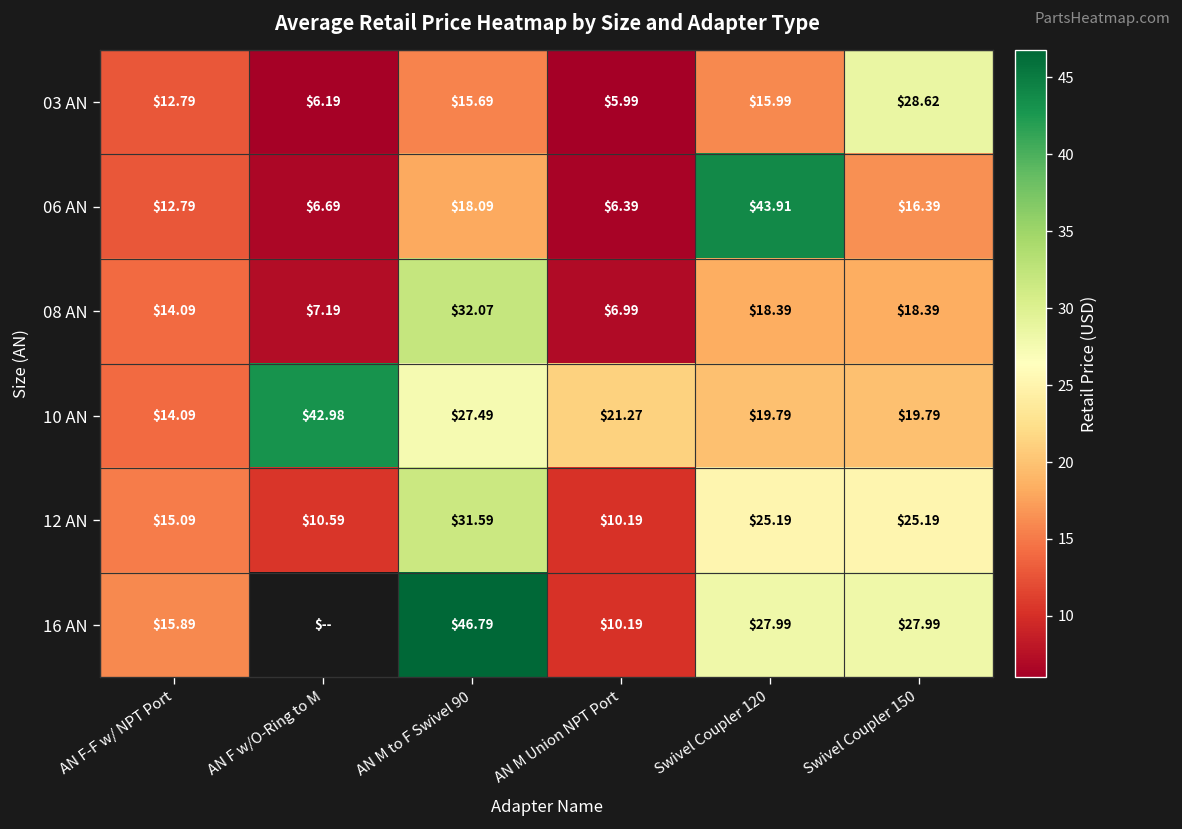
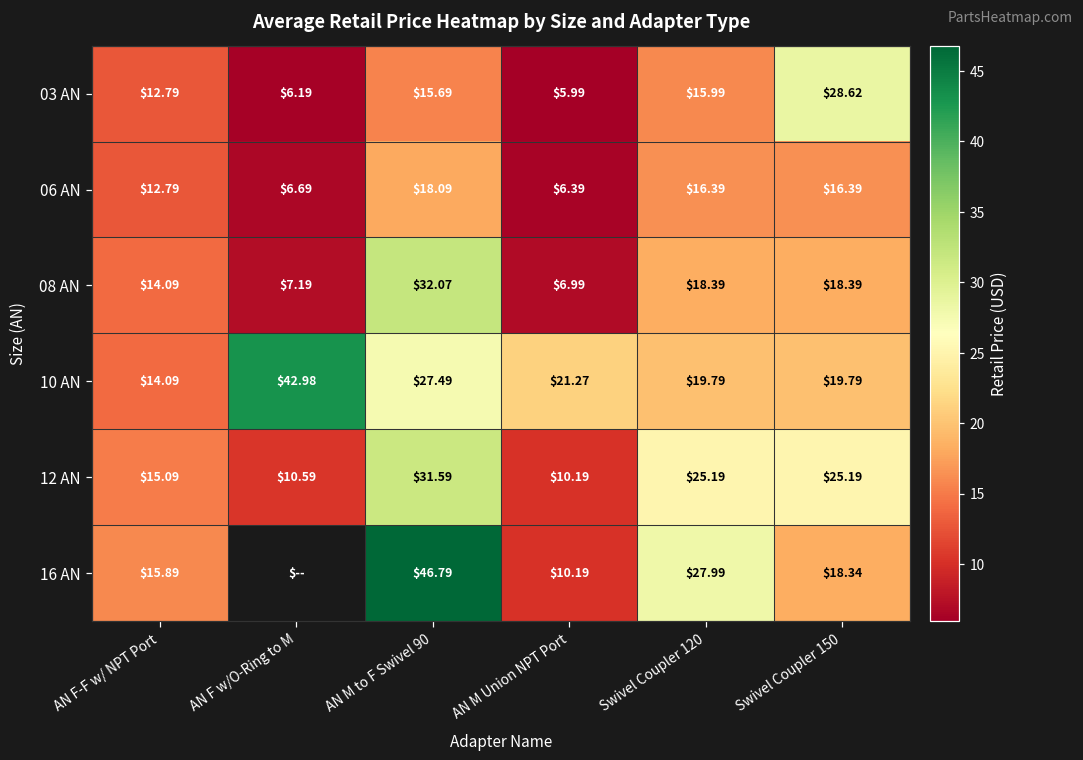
  {
    "03 AN": {
      "AN F-F w/ NPT Port": "$12.79",
      "AN F w/O-Ring to M": "$6.19",
      "AN M to F Swivel 90": "$15.69",
      "AN M Union NPT Port": "$5.99",
      "Swivel Coupler 120": "$15.99",
      "Swivel Coupler 150": "$28.62"
    },
    "06 AN": {
      "AN F-F w/ NPT Port": "$12.79",
      "AN F w/O-Ring to M": "$6.69",
      "AN M to F Swivel 90": "$18.09",
      "AN M Union NPT Port": "$6.39",
-     "Swivel Coupler 120": "$43.91",
+     "Swivel Coupler 120": "$16.39",
      "Swivel Coupler 150": "$16.39"
    },
    "08 AN": {
      "AN F-F w/ NPT Port": "$14.09",
      "AN F w/O-Ring to M": "$7.19",
      "AN M to F Swivel 90": "$32.07",
      "AN M Union NPT Port": "$6.99",
      "Swivel Coupler 120": "$18.39",
      "Swivel Coupler 150": "$18.39"
    },
    "10 AN": {
      "AN F-F w/ NPT Port": "$14.09",
      "AN F w/O-Ring to M": "$42.98",
      "AN M to F Swivel 90": "$27.49",
      "AN M Union NPT Port": "$21.27",
      "Swivel Coupler 120": "$19.79",
      "Swivel Coupler 150": "$19.79"
    },
    "12 AN": {
      "AN F-F w/ NPT Port": "$15.09",
      "AN F w/O-Ring to M": "$10.59",
      "AN M to F Swivel 90": "$31.59",
      "AN M Union NPT Port": "$10.19",
      "Swivel Coupler 120": "$25.19",
      "Swivel Coupler 150": "$25.19"
    },
    "16 AN": {
      "AN F-F w/ NPT Port": "$15.89",
      "AN M to F Swivel 90": "$46.79",
      "AN M Union NPT Port": "$10.19",
      "Swivel Coupler 120": "$27.99",
-     "Swivel Coupler 150": "$27.99"
+     "Swivel Coupler 150": "$18.34"
    }
  }
